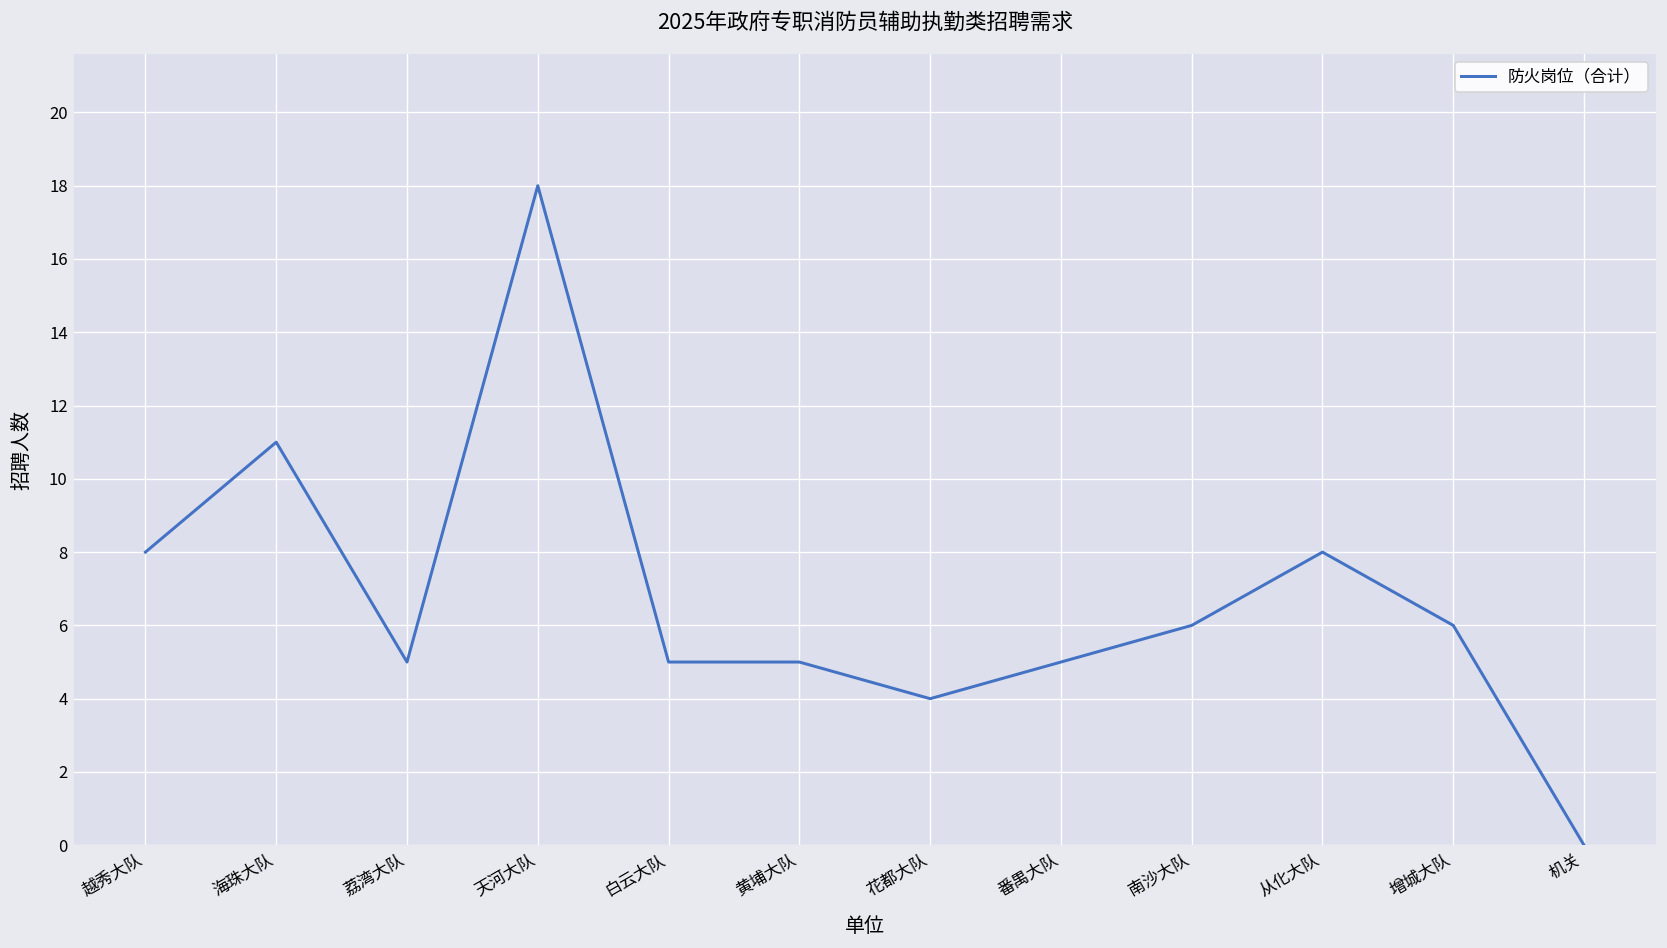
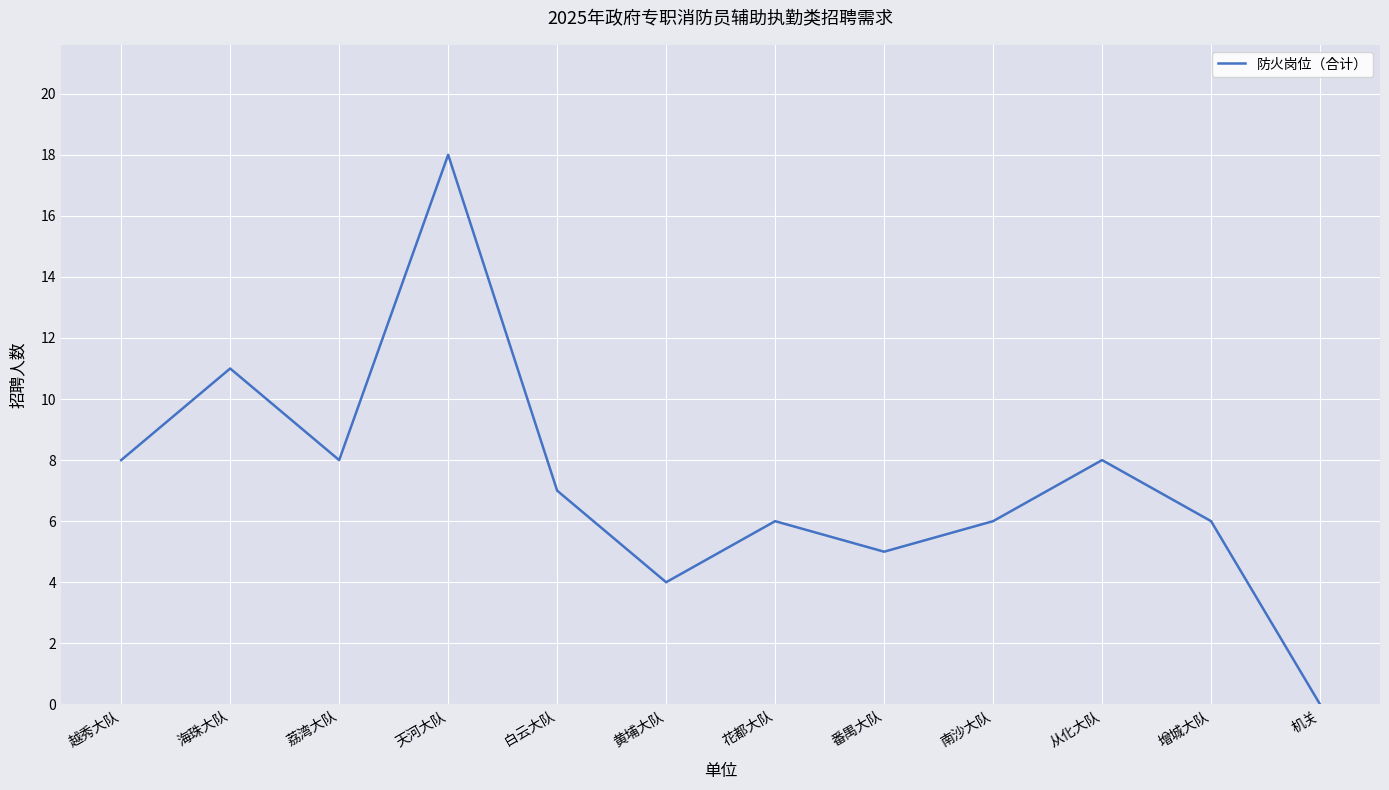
  {
    "越秀大队": 8,
    "海珠大队": 11,
-   "荔湾大队": 5,
+   "荔湾大队": 8,
    "天河大队": 18,
-   "白云大队": 5,
-   "黄埔大队": 5,
-   "花都大队": 4,
+   "白云大队": 7,
+   "黄埔大队": 4,
+   "花都大队": 6,
    "番禺大队": 5,
    "南沙大队": 6,
    "从化大队": 8,
    "增城大队": 6,
    "机关": 0
  }
